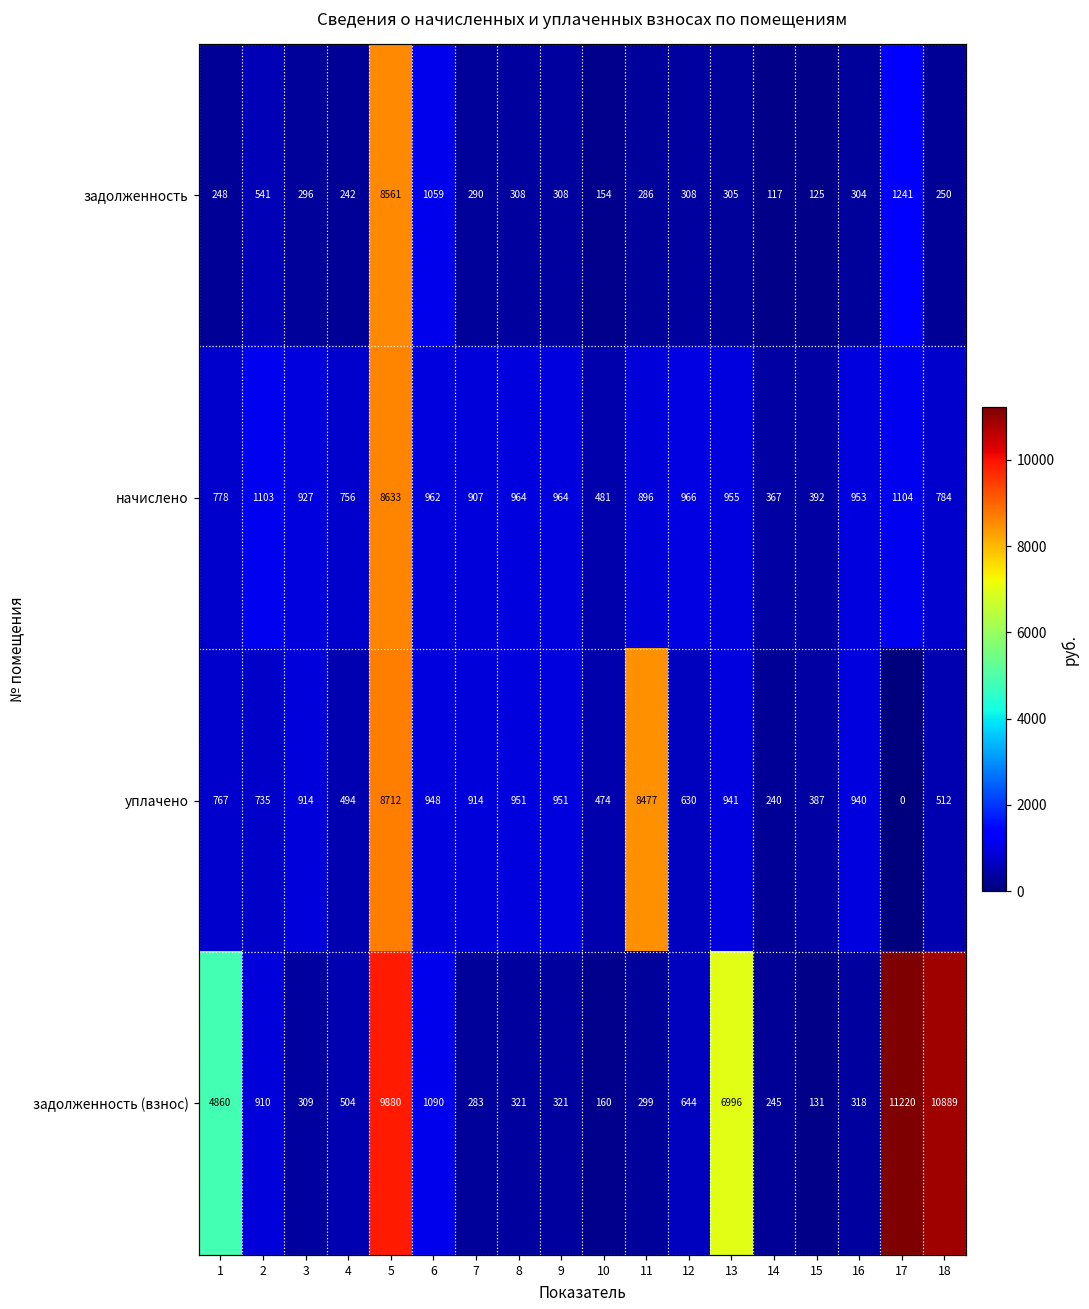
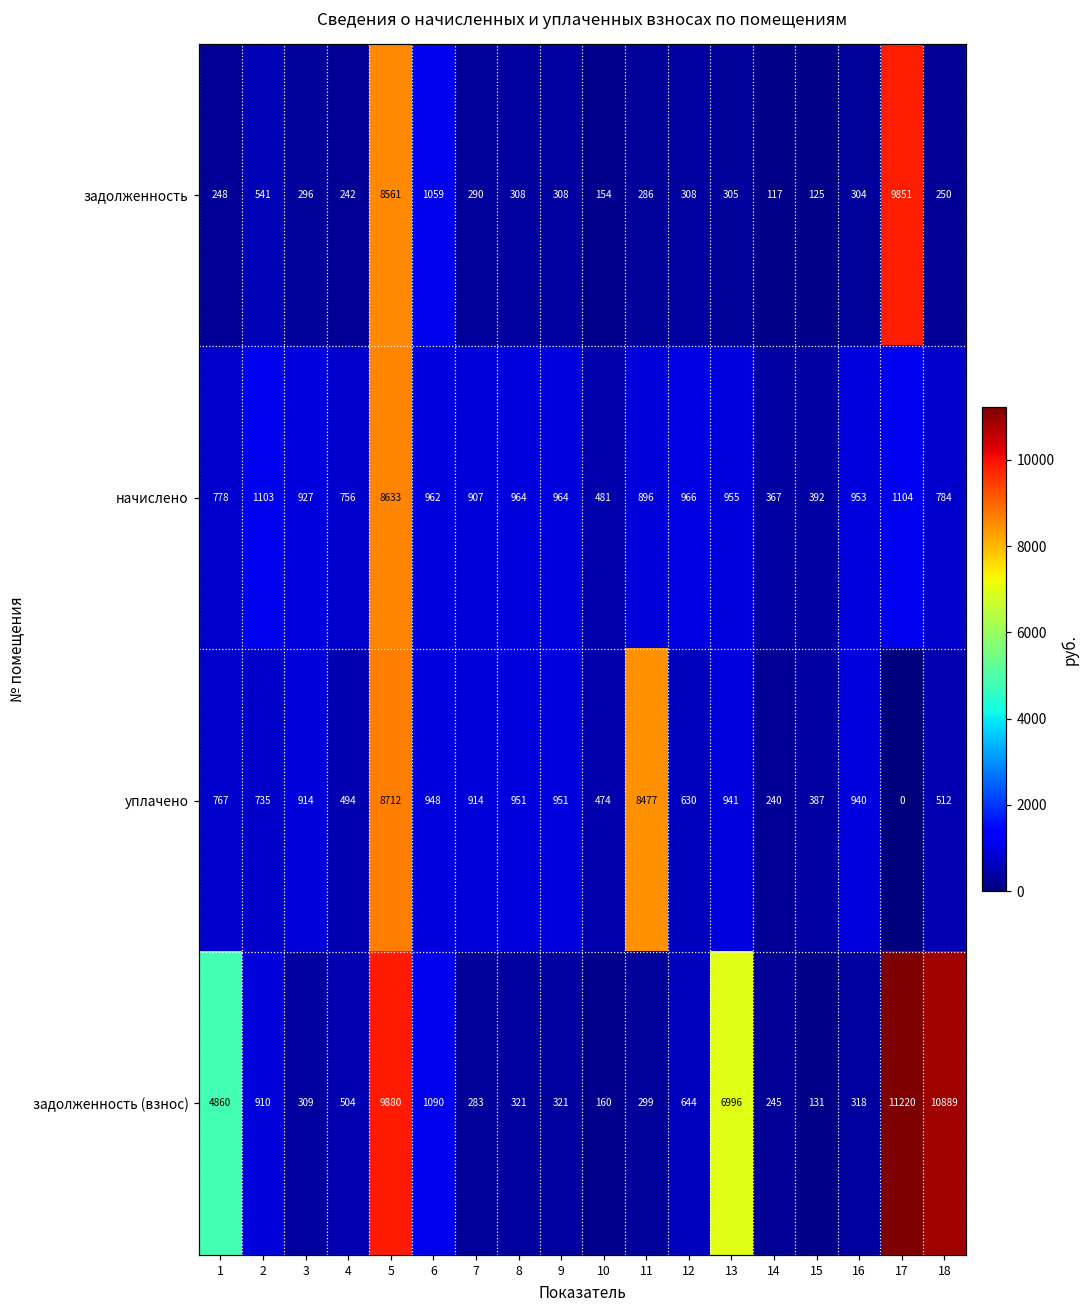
  {
    "задолженность": {
      "1": 248,
      "2": 541,
      "3": 296,
      "4": 242,
      "5": 8561,
      "6": 1059,
      "7": 290,
      "8": 308,
      "9": 308,
      "10": 154,
      "11": 286,
      "12": 308,
      "13": 305,
      "14": 117,
      "15": 125,
      "16": 304,
-     "17": 1241,
+     "17": 9851,
      "18": 250
    },
    "начислено": {
      "1": 778,
      "2": 1103,
      "3": 927,
      "4": 756,
      "5": 8633,
      "6": 962,
      "7": 907,
      "8": 964,
      "9": 964,
      "10": 481,
      "11": 896,
      "12": 966,
      "13": 955,
      "14": 367,
      "15": 392,
      "16": 953,
      "17": 1104,
      "18": 784
    },
    "уплачено": {
      "1": 767,
      "2": 735,
      "3": 914,
      "4": 494,
      "5": 8712,
      "6": 948,
      "7": 914,
      "8": 951,
      "9": 951,
      "10": 474,
      "11": 8477,
      "12": 630,
      "13": 941,
      "14": 240,
      "15": 387,
      "16": 940,
      "17": 0,
      "18": 512
    },
    "задолженность (взнос)": {
      "1": 4860,
      "2": 910,
      "3": 309,
      "4": 504,
      "5": 9880,
      "6": 1090,
      "7": 283,
      "8": 321,
      "9": 321,
      "10": 160,
      "11": 299,
      "12": 644,
      "13": 6996,
      "14": 245,
      "15": 131,
      "16": 318,
      "17": 11220,
      "18": 10889
    }
  }
